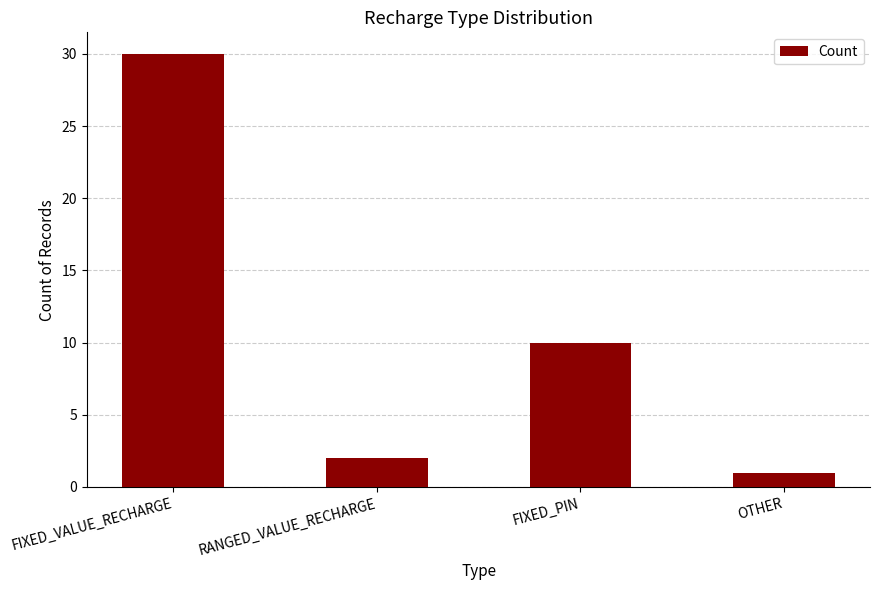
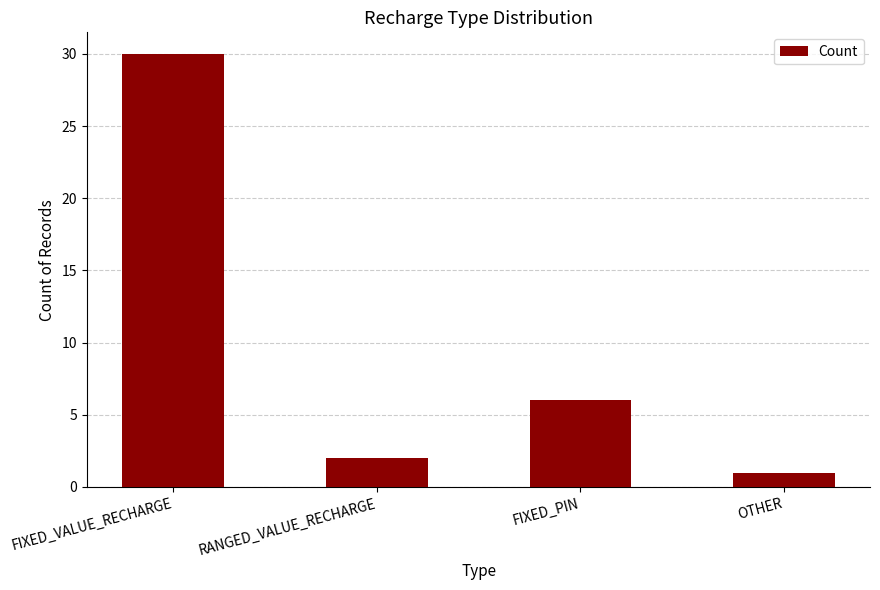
  {
    "FIXED_VALUE_RECHARGE": 30,
    "RANGED_VALUE_RECHARGE": 2,
-   "FIXED_PIN": 10,
+   "FIXED_PIN": 6,
    "OTHER": 1
  }
